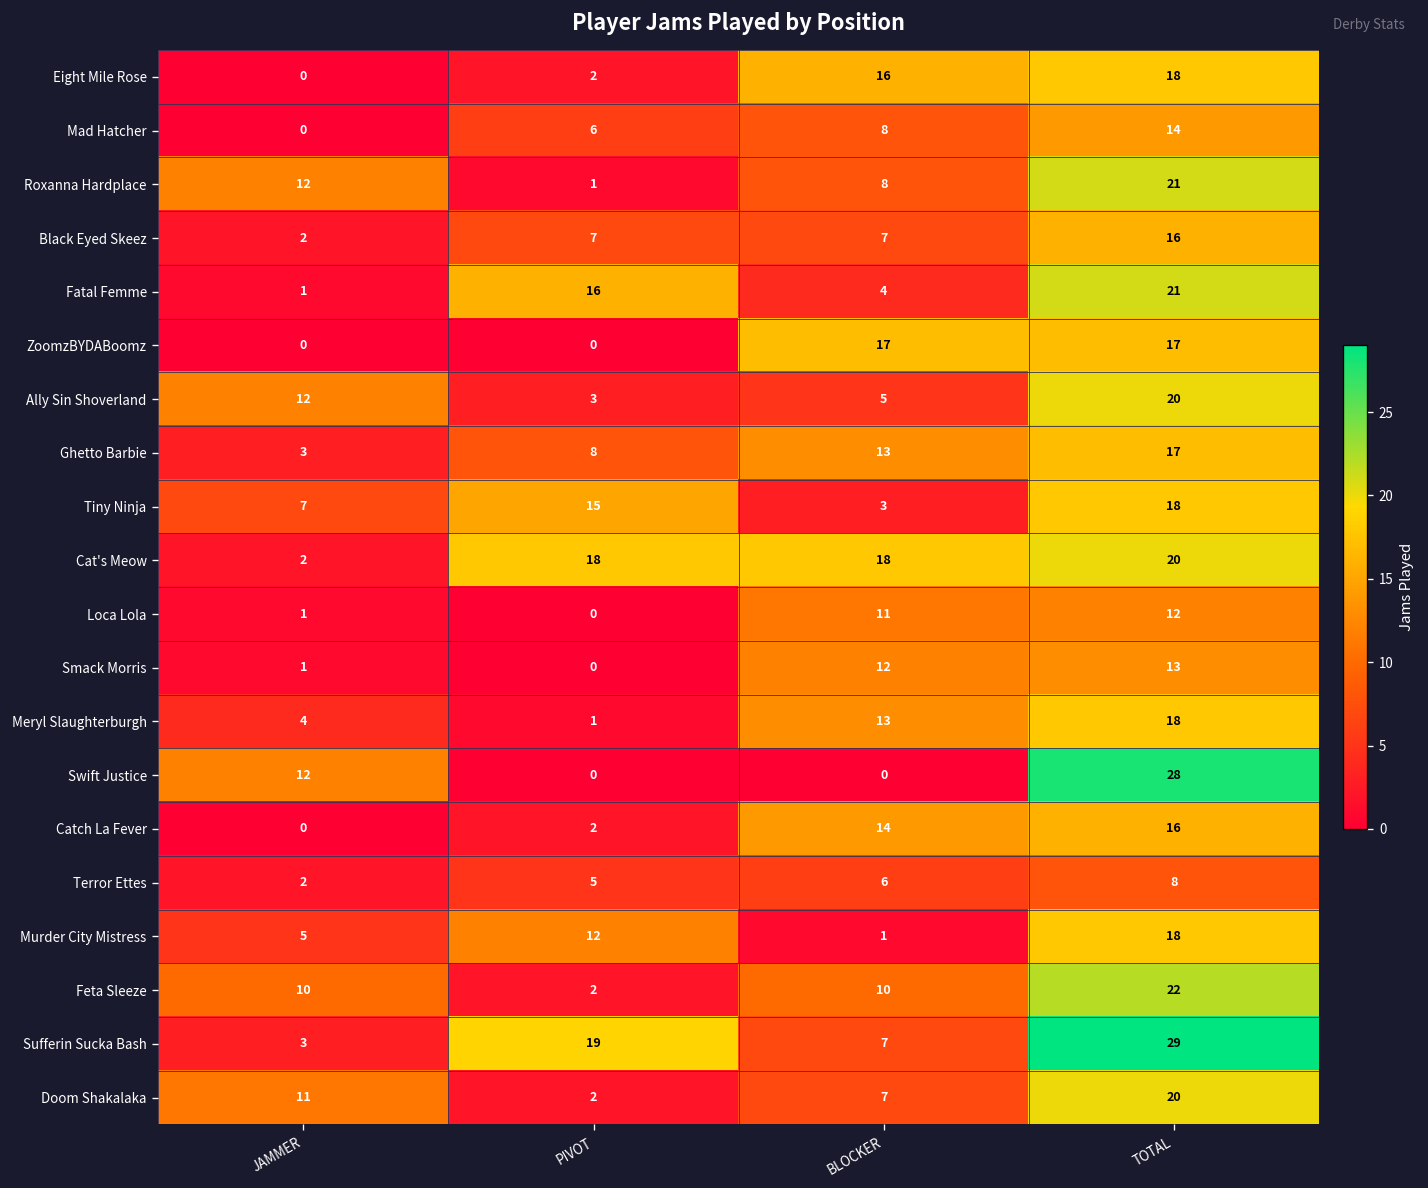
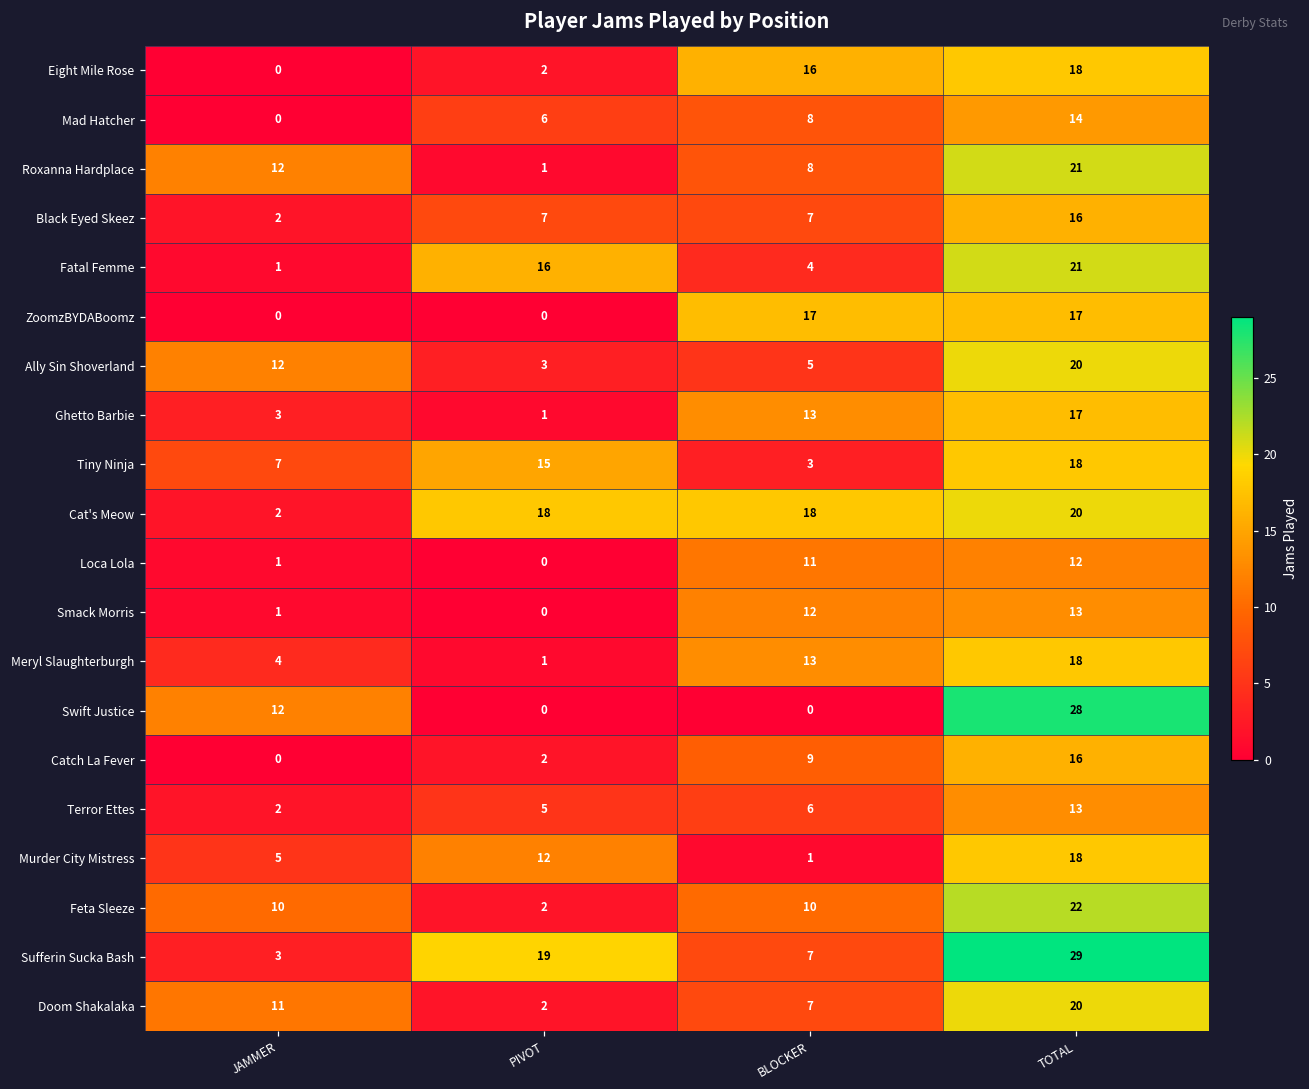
  {
    "Eight Mile Rose": {
      "JAMMER": 0,
      "PIVOT": 2,
      "BLOCKER": 16,
      "TOTAL": 18
    },
    "Mad Hatcher": {
      "JAMMER": 0,
      "PIVOT": 6,
      "BLOCKER": 8,
      "TOTAL": 14
    },
    "Roxanna Hardplace": {
      "JAMMER": 12,
      "PIVOT": 1,
      "BLOCKER": 8,
      "TOTAL": 21
    },
    "Black Eyed Skeez": {
      "JAMMER": 2,
      "PIVOT": 7,
      "BLOCKER": 7,
      "TOTAL": 16
    },
    "Fatal Femme": {
      "JAMMER": 1,
      "PIVOT": 16,
      "BLOCKER": 4,
      "TOTAL": 21
    },
    "ZoomzBYDABoomz": {
      "JAMMER": 0,
      "PIVOT": 0,
      "BLOCKER": 17,
      "TOTAL": 17
    },
    "Ally Sin Shoverland": {
      "JAMMER": 12,
      "PIVOT": 3,
      "BLOCKER": 5,
      "TOTAL": 20
    },
    "Ghetto Barbie": {
      "JAMMER": 3,
-     "PIVOT": 8,
+     "PIVOT": 1,
      "BLOCKER": 13,
      "TOTAL": 17
    },
    "Tiny Ninja": {
      "JAMMER": 7,
      "PIVOT": 15,
      "BLOCKER": 3,
      "TOTAL": 18
    },
    "Cat's Meow": {
      "JAMMER": 2,
      "PIVOT": 18,
      "BLOCKER": 18,
      "TOTAL": 20
    },
    "Loca Lola": {
      "JAMMER": 1,
      "PIVOT": 0,
      "BLOCKER": 11,
      "TOTAL": 12
    },
    "Smack Morris": {
      "JAMMER": 1,
      "PIVOT": 0,
      "BLOCKER": 12,
      "TOTAL": 13
    },
    "Meryl Slaughterburgh": {
      "JAMMER": 4,
      "PIVOT": 1,
      "BLOCKER": 13,
      "TOTAL": 18
    },
    "Swift Justice": {
      "JAMMER": 12,
      "PIVOT": 0,
      "BLOCKER": 0,
      "TOTAL": 28
    },
    "Catch La Fever": {
      "JAMMER": 0,
      "PIVOT": 2,
-     "BLOCKER": 14,
+     "BLOCKER": 9,
      "TOTAL": 16
    },
    "Terror Ettes": {
      "JAMMER": 2,
      "PIVOT": 5,
      "BLOCKER": 6,
-     "TOTAL": 8
+     "TOTAL": 13
    },
    "Murder City Mistress": {
      "JAMMER": 5,
      "PIVOT": 12,
      "BLOCKER": 1,
      "TOTAL": 18
    },
    "Feta Sleeze": {
      "JAMMER": 10,
      "PIVOT": 2,
      "BLOCKER": 10,
      "TOTAL": 22
    },
    "Sufferin Sucka Bash": {
      "JAMMER": 3,
      "PIVOT": 19,
      "BLOCKER": 7,
      "TOTAL": 29
    },
    "Doom Shakalaka": {
      "JAMMER": 11,
      "PIVOT": 2,
      "BLOCKER": 7,
      "TOTAL": 20
    }
  }
